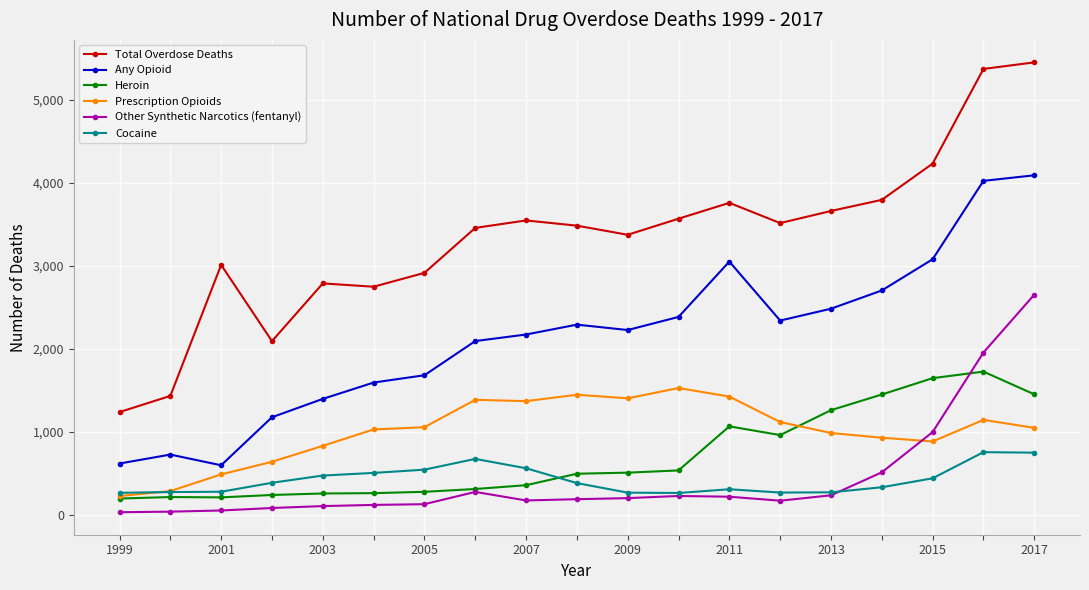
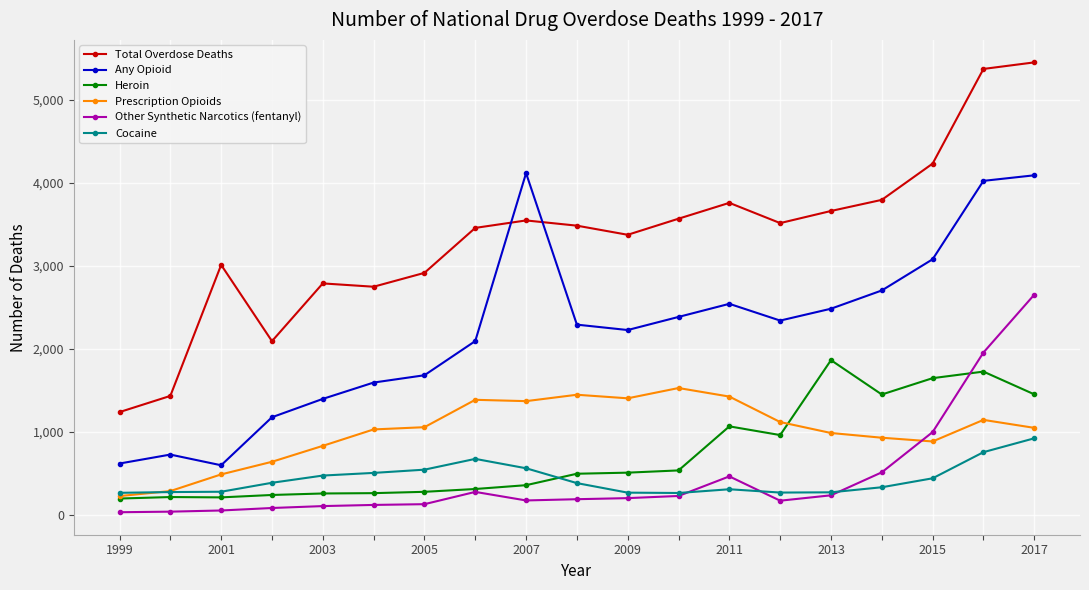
  {
    "Total Overdose Deaths": {
      "1999": "1,200",
      "2001": "3,000",
      "2003": "2,800",
      "2005": "2,900",
      "2007": "3,600",
      "2009": "3,400",
      "2011": "3,800",
      "2013": "3,700",
      "2015": "4,200",
      "2017": "5,500"
    },
    "Any Opioid": {
      "1999": "600",
      "2001": "600",
      "2003": "1,400",
      "2005": "1,700",
-     "2007": "2,200",
+     "2007": "4,100",
      "2009": "2,200",
-     "2011": "3,100",
+     "2011": "2,500",
      "2013": "2,500",
      "2015": "3,100",
      "2017": "4,100"
    },
    "Heroin": {
      "2001": "200",
      "2003": "300",
      "2005": "300",
      "2007": "400",
      "2009": "500",
      "2011": "1,100",
-     "2013": "1,300",
+     "2013": "1,900",
      "2015": "1,600",
      "2017": "1,500"
    },
    "Prescription Opioids": {
      "2001": "500",
      "2003": "800",
      "2005": "1,100",
      "2007": "1,400",
      "2009": "1,400",
      "2011": "1,400",
      "2013": "1,000",
      "2015": "900",
      "2017": "1,100"
    },
    "Other Synthetic Narcotics (fentanyl)": {
      "1999": "0",
      "2001": "100",
      "2003": "100",
      "2005": "100",
      "2007": "200",
      "2009": "200",
-     "2011": "200",
+     "2011": "500",
      "2013": "200",
      "2015": "1,000",
      "2017": "2,700"
    },
    "Cocaine": {
      "1999": "300",
      "2001": "300",
      "2003": "500",
      "2005": "500",
      "2007": "600",
      "2009": "300",
      "2011": "300",
      "2013": "300",
      "2015": "400",
-     "2017": "800"
+     "2017": "900"
    }
  }
